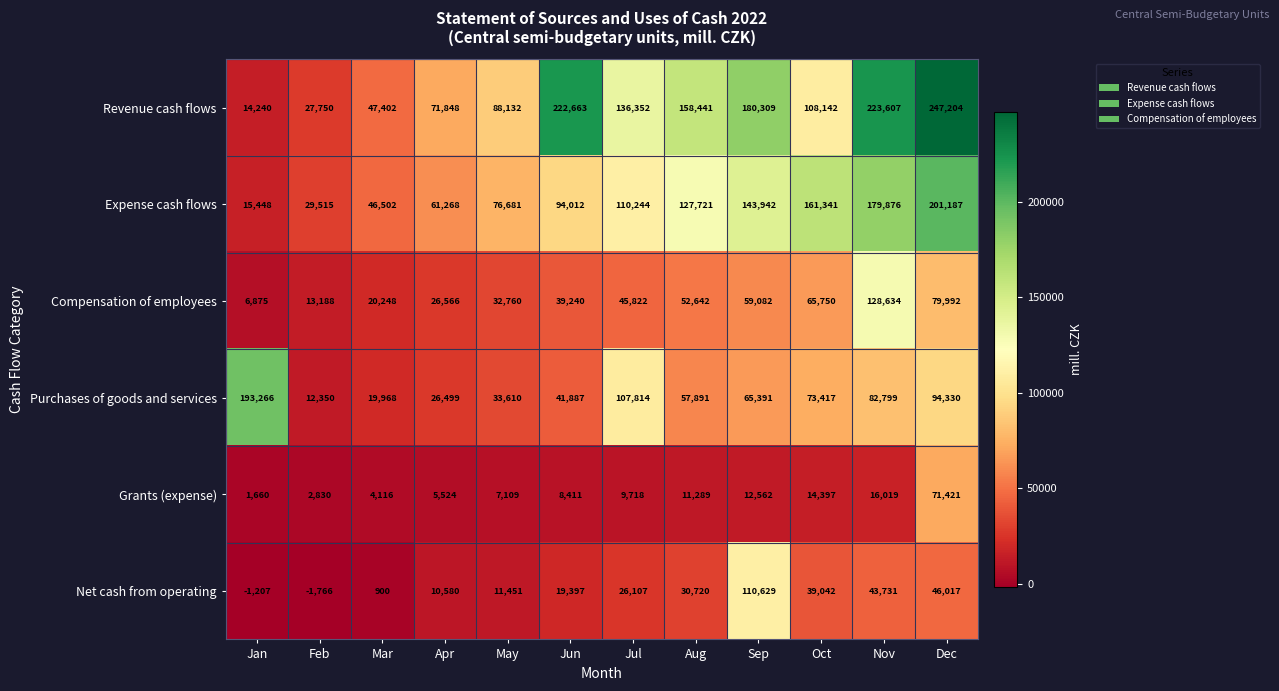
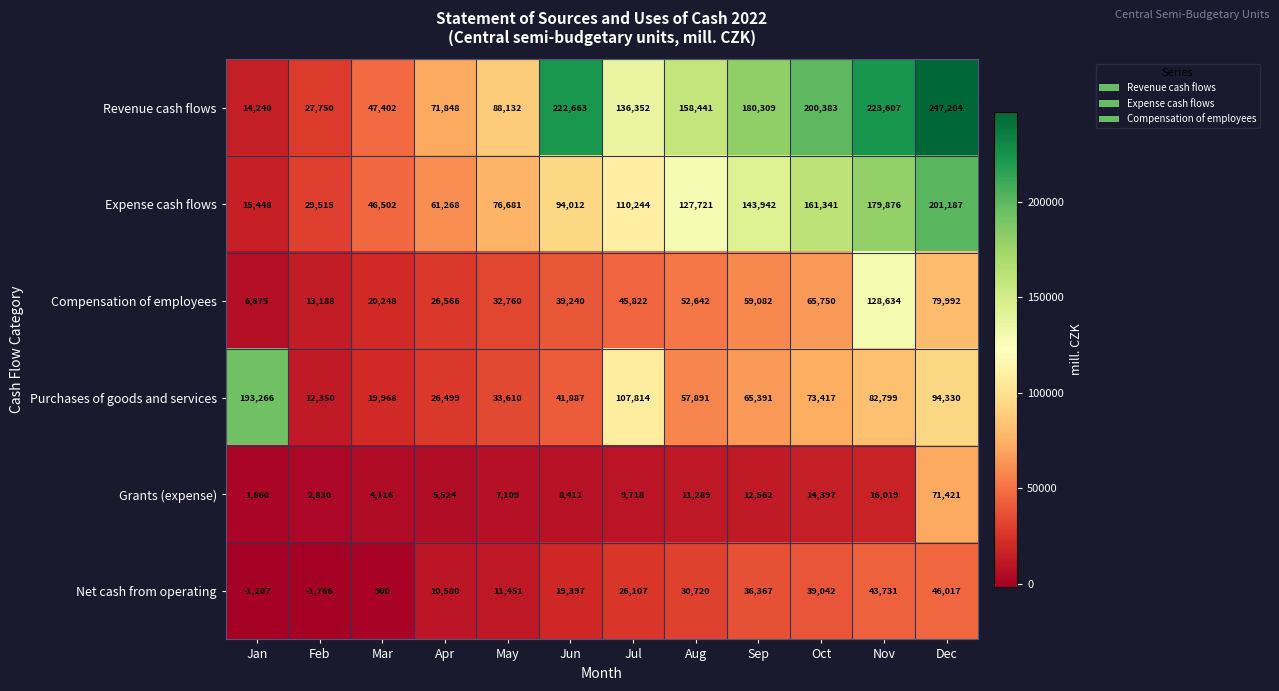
  {
    "Revenue cash flows": {
      "Jan": "14,240",
      "Feb": "27,750",
      "Mar": "47,402",
      "Apr": "71,848",
      "May": "88,132",
      "Jun": "222,663",
      "Jul": "136,352",
      "Aug": "158,441",
      "Sep": "180,309",
-     "Oct": "108,142",
+     "Oct": "200,383",
      "Nov": "223,607",
      "Dec": "247,204"
    },
    "Expense cash flows": {
      "Jan": "15,448",
      "Feb": "29,515",
      "Mar": "46,502",
      "Apr": "61,268",
      "May": "76,681",
      "Jun": "94,012",
      "Jul": "110,244",
      "Aug": "127,721",
      "Sep": "143,942",
      "Oct": "161,341",
      "Nov": "179,876",
      "Dec": "201,187"
    },
    "Compensation of employees": {
      "Jan": "6,875",
      "Feb": "13,188",
      "Mar": "20,248",
      "Apr": "26,566",
      "May": "32,760",
      "Jun": "39,240",
      "Jul": "45,822",
      "Aug": "52,642",
      "Sep": "59,082",
      "Oct": "65,750",
      "Nov": "128,634",
      "Dec": "79,992"
    },
    "Purchases of goods and services": {
      "Jan": "193,266",
      "Feb": "12,350",
      "Mar": "19,968",
      "Apr": "26,499",
      "May": "33,610",
      "Jun": "41,887",
      "Jul": "107,814",
      "Aug": "57,891",
      "Sep": "65,391",
      "Oct": "73,417",
      "Nov": "82,799",
      "Dec": "94,330"
    },
    "Grants (expense)": {
      "Jan": "1,660",
      "Feb": "2,830",
      "Mar": "4,116",
      "Apr": "5,524",
      "May": "7,109",
      "Jun": "8,411",
      "Jul": "9,718",
      "Aug": "11,289",
      "Sep": "12,562",
      "Oct": "14,397",
      "Nov": "16,019",
      "Dec": "71,421"
    },
    "Net cash from operating": {
      "Jan": "-1,207",
      "Feb": "-1,766",
      "Mar": "900",
      "Apr": "10,580",
      "May": "11,451",
      "Jun": "19,397",
      "Jul": "26,107",
      "Aug": "30,720",
-     "Sep": "110,629",
+     "Sep": "36,367",
      "Oct": "39,042",
      "Nov": "43,731",
      "Dec": "46,017"
    }
  }
